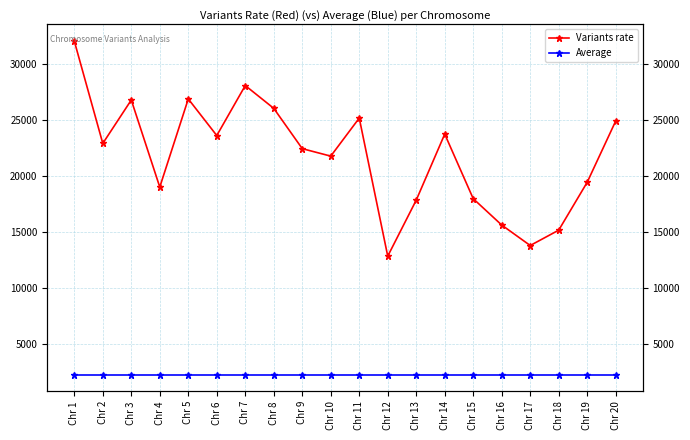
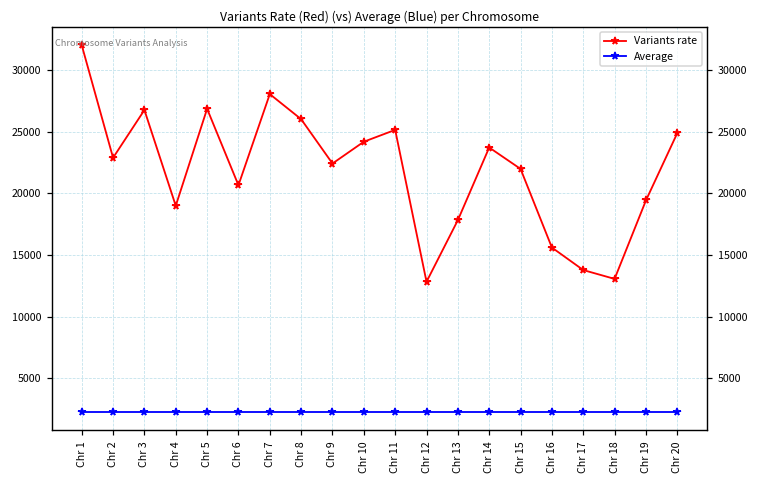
  {
    "Variants rate": {
      "Chr 1": 32000,
      "Chr 2": 22900,
      "Chr 3": 26800,
      "Chr 4": 19000,
      "Chr 5": 26900,
-     "Chr 6": 23600,
+     "Chr 6": 20700,
      "Chr 7": 28100,
      "Chr 8": 26000,
      "Chr 9": 22400,
-     "Chr 10": 21800,
+     "Chr 10": 24200,
      "Chr 11": 25200,
      "Chr 12": 12800,
      "Chr 13": 17800,
      "Chr 14": 23700,
-     "Chr 15": 18000,
+     "Chr 15": 22000,
      "Chr 16": 15600,
      "Chr 17": 13800,
-     "Chr 18": 15100,
+     "Chr 18": 13100,
      "Chr 19": 19400,
      "Chr 20": 24900
    },
    "Average": {
      "Chr 1": 2300,
      "Chr 2": 2300,
      "Chr 3": 2300,
      "Chr 4": 2300,
      "Chr 5": 2300,
      "Chr 6": 2300,
      "Chr 7": 2300,
      "Chr 8": 2300,
      "Chr 9": 2300,
      "Chr 10": 2300,
      "Chr 11": 2300,
      "Chr 12": 2300,
      "Chr 13": 2300,
      "Chr 14": 2300,
      "Chr 15": 2300,
      "Chr 16": 2300,
      "Chr 17": 2300,
      "Chr 18": 2300,
      "Chr 19": 2300,
      "Chr 20": 2300
    }
  }
